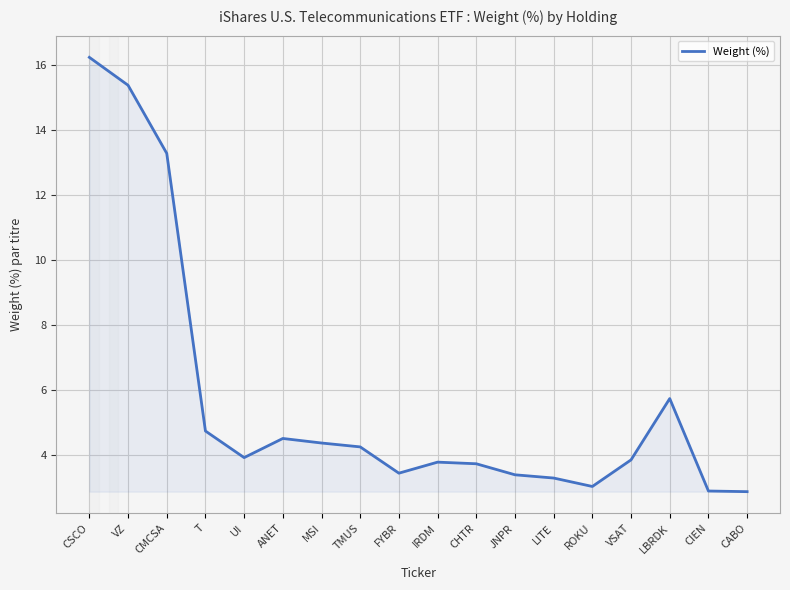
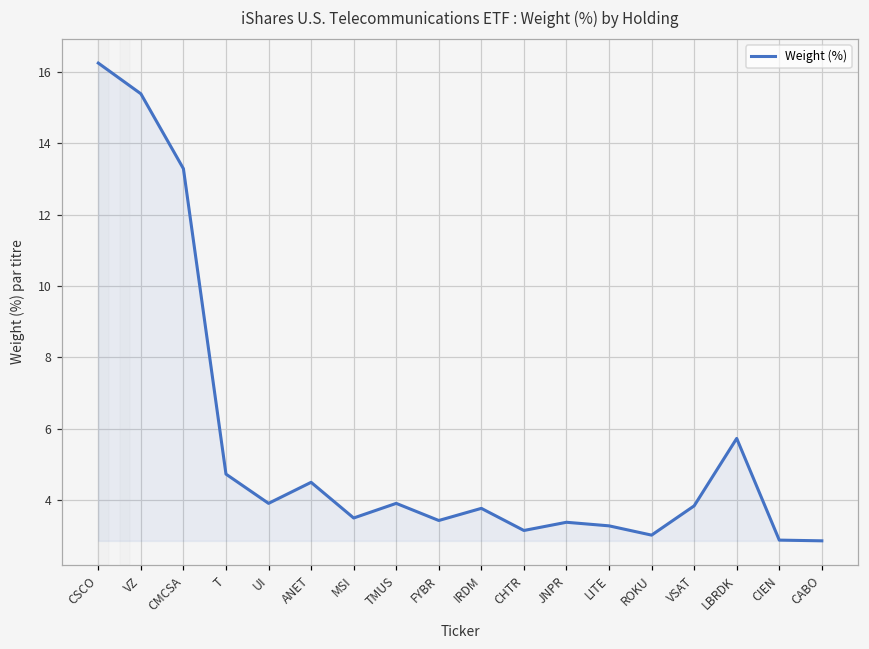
  {
    "CSCO": 16.3,
    "VZ": 15.4,
    "CMCSA": 13.3,
    "T": 4.7,
    "UI": 3.9,
    "ANET": 4.5,
-   "MSI": 4.4,
-   "TMUS": 4.2,
+   "MSI": 3.5,
+   "TMUS": 3.9,
    "FYBR": 3.4,
    "IRDM": 3.8,
-   "CHTR": 3.7,
+   "CHTR": 3.2,
    "JNPR": 3.4,
    "LITE": 3.3,
    "ROKU": 3.0,
    "VSAT": 3.8,
    "LBRDK": 5.7,
    "CIEN": 2.9,
    "CABO": 2.9
  }
